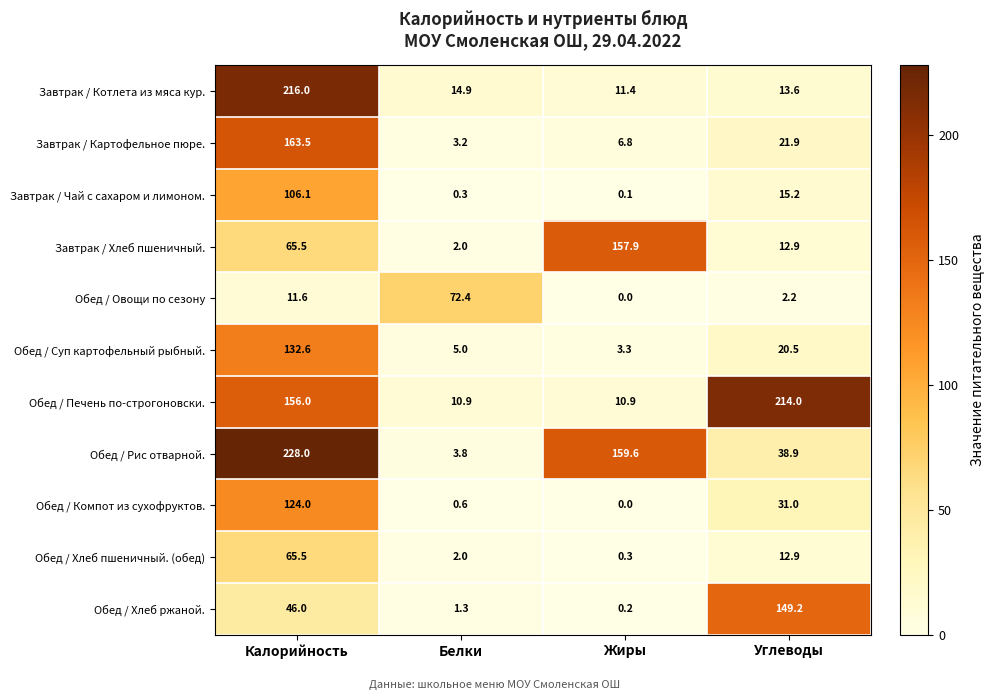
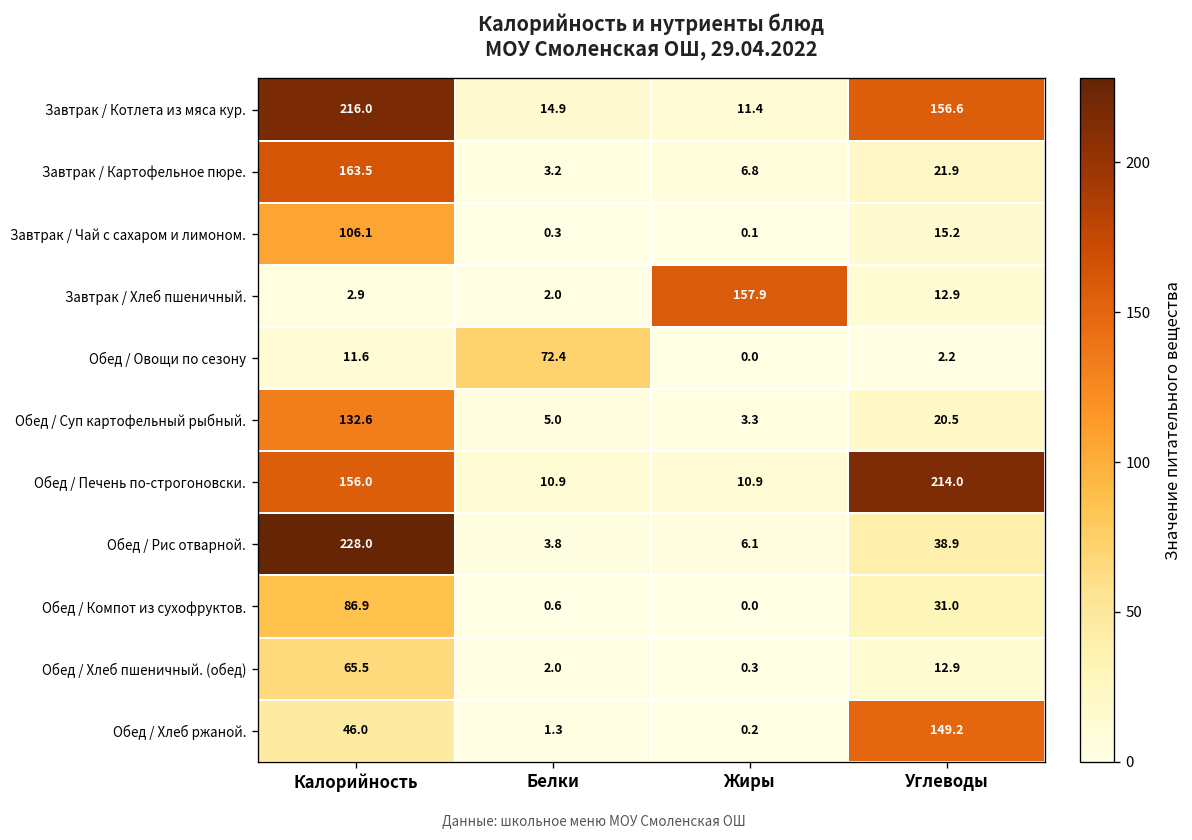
  {
    "Завтрак / Котлета из мяса кур.": {
      "Калорийность": 216.0,
      "Белки": 14.9,
      "Жиры": 11.4,
-     "Углеводы": 13.6
+     "Углеводы": 156.6
    },
    "Завтрак / Картофельное пюре.": {
      "Калорийность": 163.5,
      "Белки": 3.2,
      "Жиры": 6.8,
      "Углеводы": 21.9
    },
    "Завтрак / Чай с сахаром и лимоном.": {
      "Калорийность": 106.1,
      "Белки": 0.3,
      "Жиры": 0.1,
      "Углеводы": 15.2
    },
    "Завтрак / Хлеб пшеничный.": {
-     "Калорийность": 65.5,
+     "Калорийность": 2.9,
      "Белки": 2.0,
      "Жиры": 157.9,
      "Углеводы": 12.9
    },
    "Обед / Овощи по сезону": {
      "Калорийность": 11.6,
      "Белки": 72.4,
      "Жиры": 0.0,
      "Углеводы": 2.2
    },
    "Обед / Суп картофельный рыбный.": {
      "Калорийность": 132.6,
      "Белки": 5.0,
      "Жиры": 3.3,
      "Углеводы": 20.5
    },
    "Обед / Печень по-строгоновски.": {
      "Калорийность": 156.0,
      "Белки": 10.9,
      "Жиры": 10.9,
      "Углеводы": 214.0
    },
    "Обед / Рис отварной.": {
      "Калорийность": 228.0,
      "Белки": 3.8,
-     "Жиры": 159.6,
+     "Жиры": 6.1,
      "Углеводы": 38.9
    },
    "Обед / Компот из сухофруктов.": {
-     "Калорийность": 124.0,
+     "Калорийность": 86.9,
      "Белки": 0.6,
      "Жиры": 0.0,
      "Углеводы": 31.0
    },
    "Обед / Хлеб пшеничный. (обед)": {
      "Калорийность": 65.5,
      "Белки": 2.0,
      "Жиры": 0.3,
      "Углеводы": 12.9
    },
    "Обед / Хлеб ржаной.": {
      "Калорийность": 46.0,
      "Белки": 1.3,
      "Жиры": 0.2,
      "Углеводы": 149.2
    }
  }
